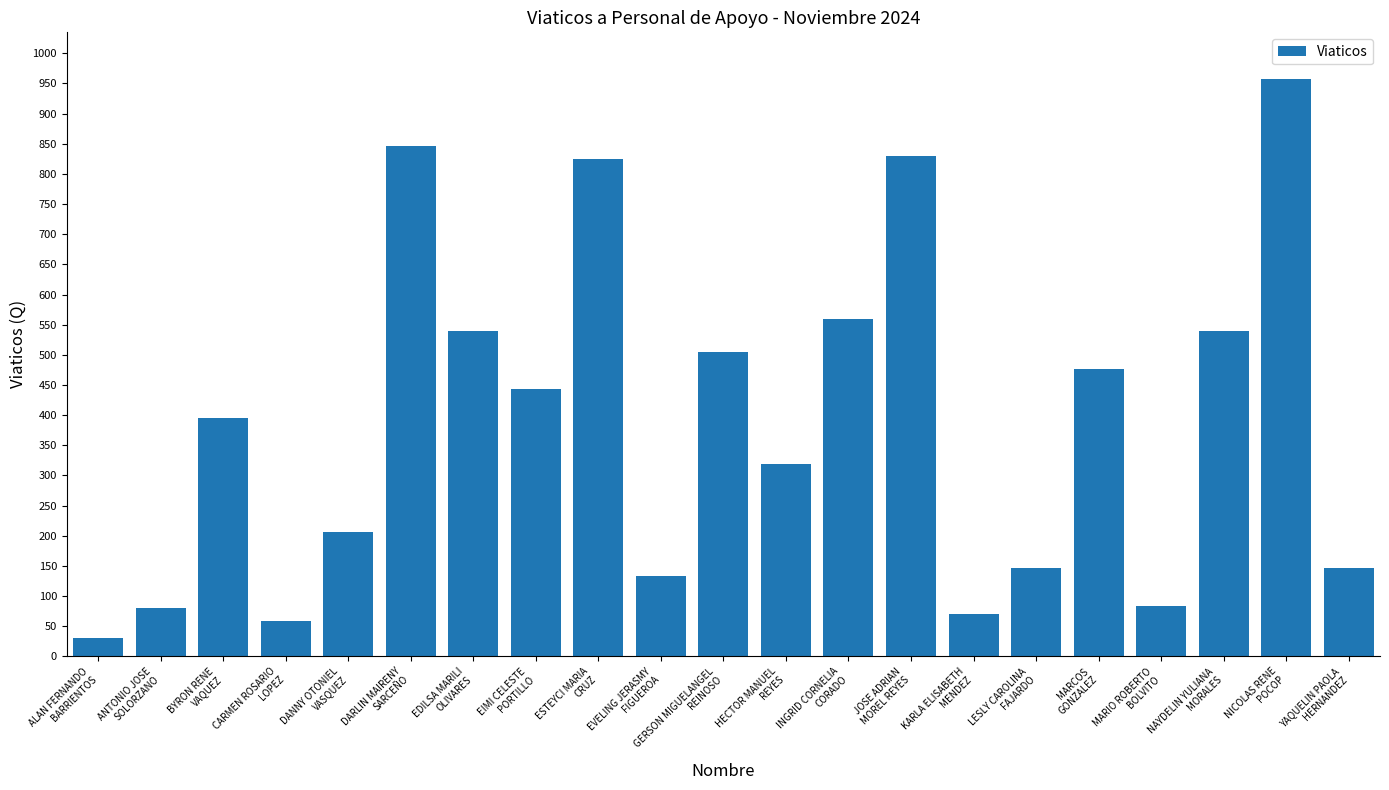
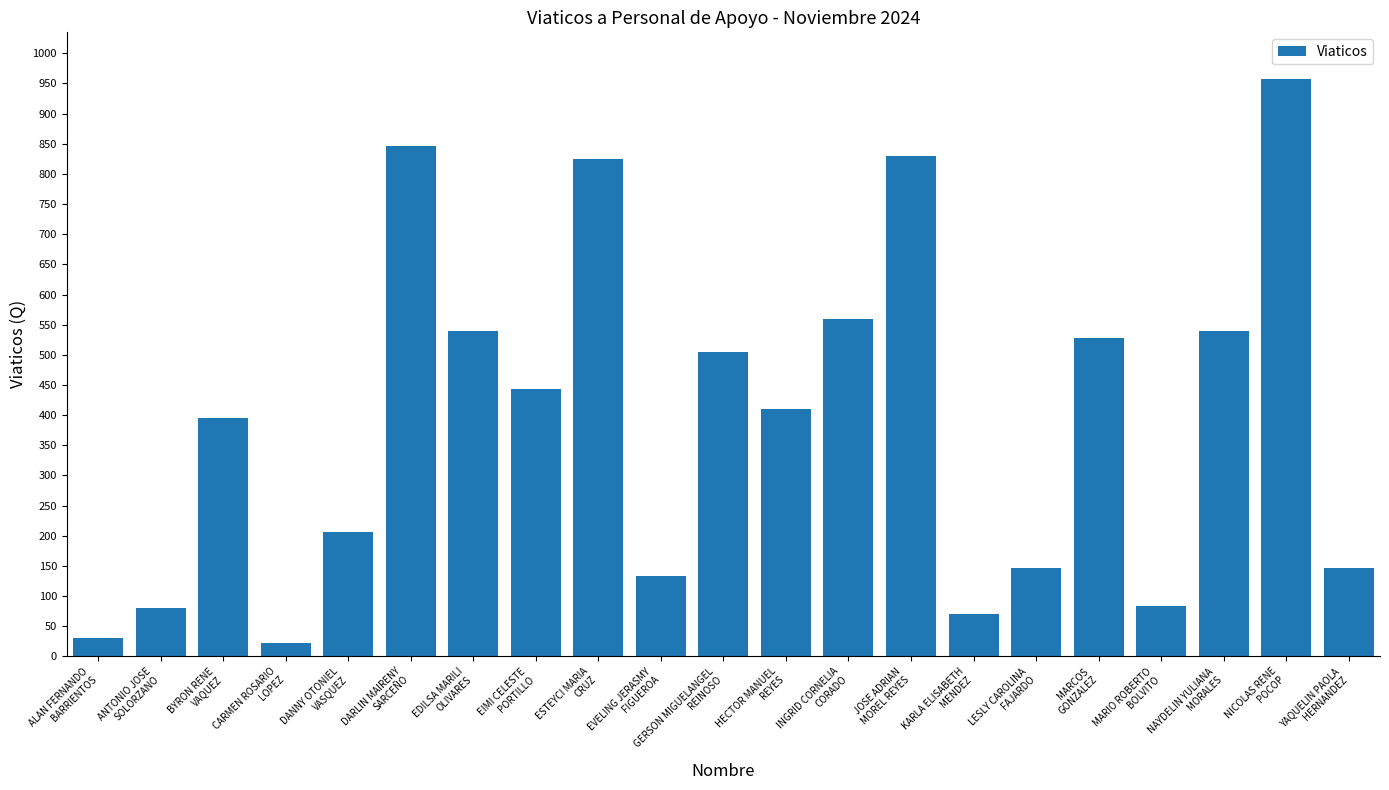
  {
    "ALAN FERNANDO BARRIENTOS": 30,
    "ANTONIO JOSE SOLORZANO": 80,
    "BYRON RENE VAQUEZ": 400,
-   "CARMEN ROSARIO LOPEZ": 60,
+   "CARMEN ROSARIO LOPEZ": 20,
    "DANNY OTONIEL VASQUEZ": 210,
    "DARLIN MAIRENY SARCEÑO": 850,
    "EDILSA MARILI OLIVARES": 540,
    "EIMI CELESTE PORTILLO": 440,
    "ESTEYCI MARIA CRUZ": 820,
    "EVELING JERASMY FIGUEROA": 130,
    "GERSON MIGUELANGEL REINOSO": 500,
-   "HECTOR MANUEL REYES": 320,
+   "HECTOR MANUEL REYES": 410,
    "INGRID CORNELIA CORADO": 560,
    "JOSE ADRIAN MOREL REYES": 830,
    "KARLA ELISABETH MENDEZ": 70,
    "LESLY CAROLINA FAJARDO": 150,
-   "MARCOS GONZALEZ": 480,
+   "MARCOS GONZALEZ": 530,
    "MARIO ROBERTO BOLVITO": 80,
    "NAYDELIN YULIANA MORALES": 540,
    "NICOLAS RENE POCOP": 960,
    "YAQUELIN PAOLA HERNANDEZ": 150
  }
